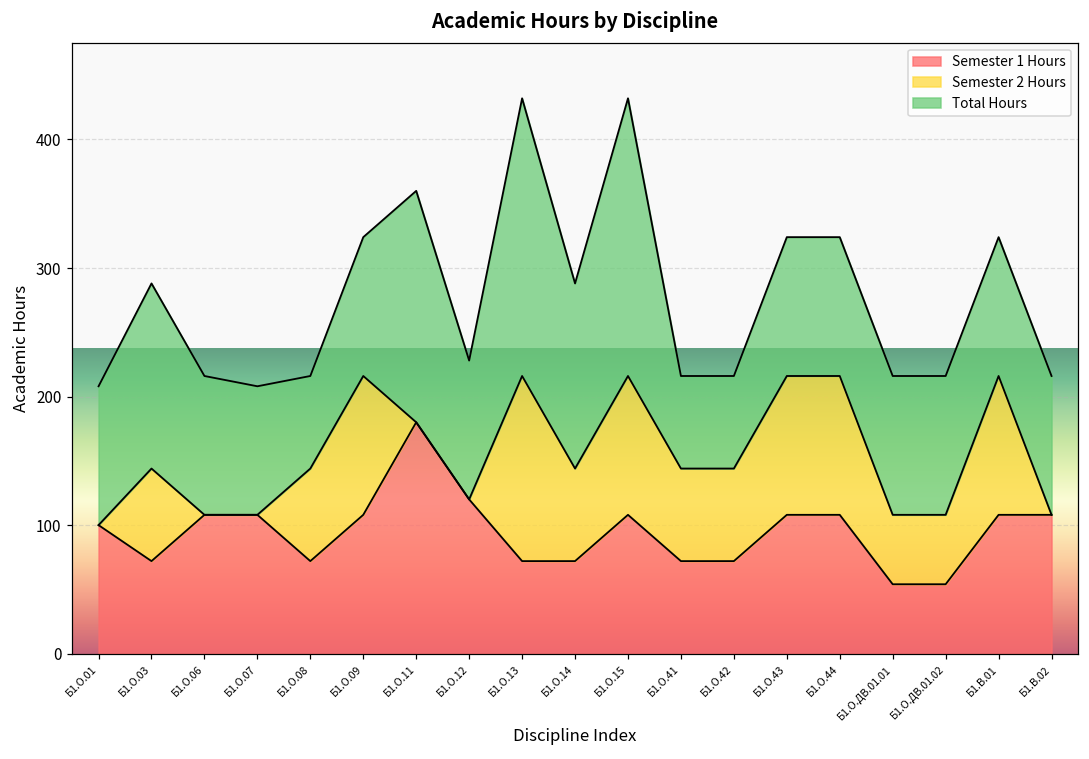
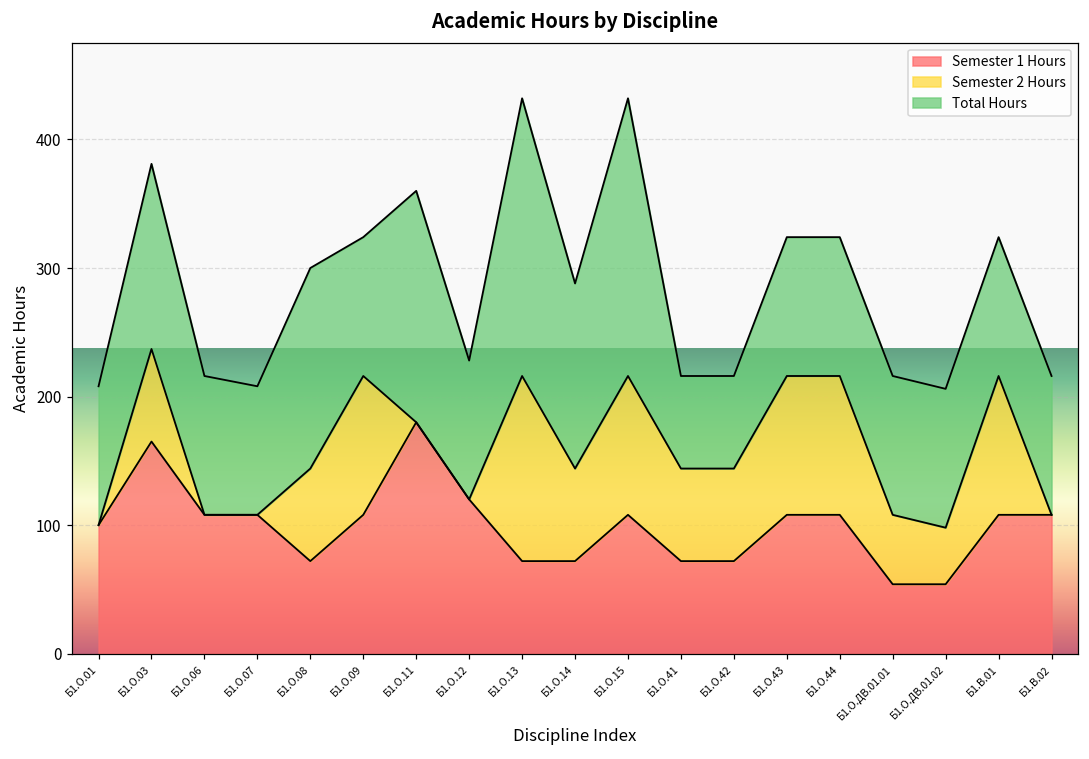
  {
    "Semester 1 Hours": {
-     "Б1.О.03": 72,
+     "Б1.О.03": 165,
      "Б1.О.08": 72,
      "Б1.О.09": 108,
      "Б1.О.13": 72,
      "Б1.О.14": 72,
      "Б1.О.15": 108,
      "Б1.О.41": 72,
      "Б1.О.42": 72,
      "Б1.О.43": 108,
      "Б1.О.44": 108,
      "Б1.О.ДВ.01.01": 54,
      "Б1.О.ДВ.01.02": 54,
      "Б1.В.01": 108
    },
    "Semester 2 Hours": {
      "Б1.О.03": 72,
      "Б1.О.08": 72,
      "Б1.О.09": 108,
      "Б1.О.13": 144,
      "Б1.О.14": 72,
      "Б1.О.15": 108,
      "Б1.О.41": 72,
      "Б1.О.42": 72,
      "Б1.О.43": 108,
      "Б1.О.44": 108,
      "Б1.О.ДВ.01.01": 54,
-     "Б1.О.ДВ.01.02": 54,
+     "Б1.О.ДВ.01.02": 44,
      "Б1.В.01": 108
    },
    "Total Hours": {
      "Б1.О.01": 108,
      "Б1.О.03": 144,
      "Б1.О.06": 108,
      "Б1.О.07": 100,
-     "Б1.О.08": 72,
+     "Б1.О.08": 156,
      "Б1.О.09": 108,
      "Б1.О.11": 180,
      "Б1.О.12": 108,
      "Б1.О.13": 216,
      "Б1.О.14": 144,
      "Б1.О.15": 216,
      "Б1.О.41": 72,
      "Б1.О.42": 72,
      "Б1.О.43": 108,
      "Б1.О.44": 108,
      "Б1.О.ДВ.01.01": 108,
      "Б1.О.ДВ.01.02": 108,
      "Б1.В.01": 108,
      "Б1.В.02": 108
    }
  }
